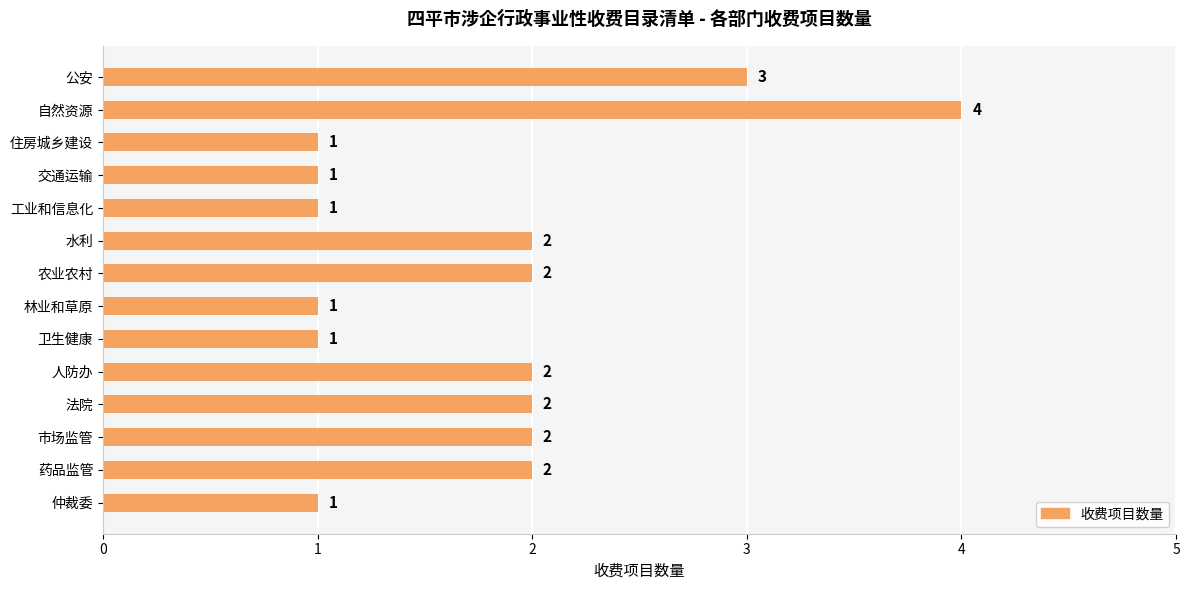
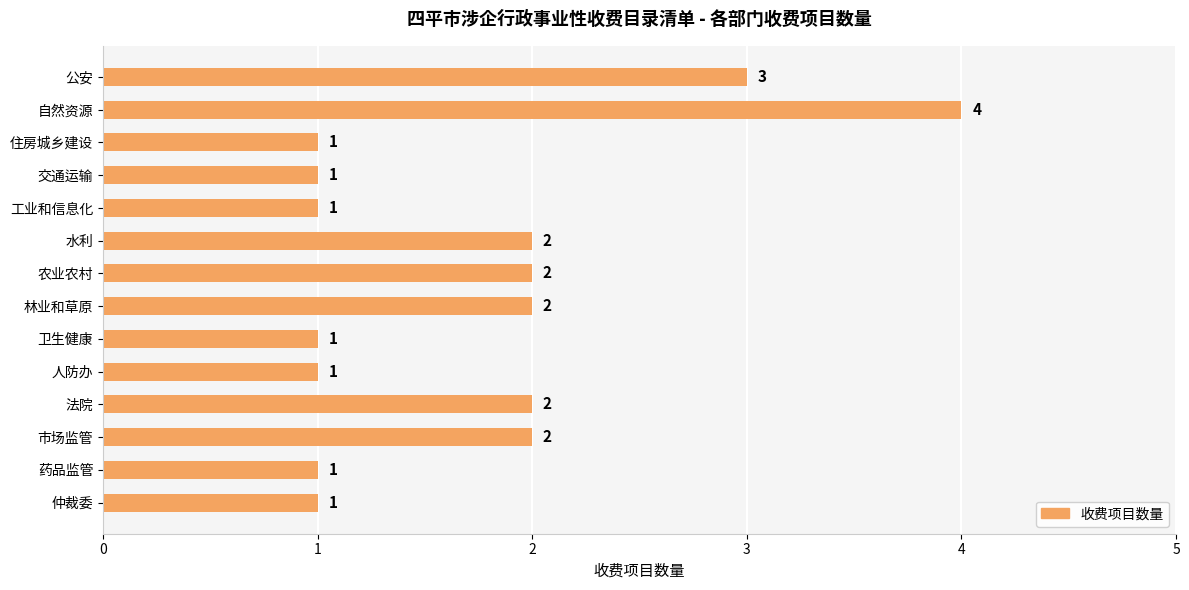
  {
    "公安": 3,
    "自然资源": 4,
    "住房城乡建设": 1,
    "交通运输": 1,
    "工业和信息化": 1,
    "水利": 2,
    "农业农村": 2,
-   "林业和草原": 1,
+   "林业和草原": 2,
    "卫生健康": 1,
-   "人防办": 2,
+   "人防办": 1,
    "法院": 2,
    "市场监管": 2,
-   "药品监管": 2,
+   "药品监管": 1,
    "仲裁委": 1
  }
